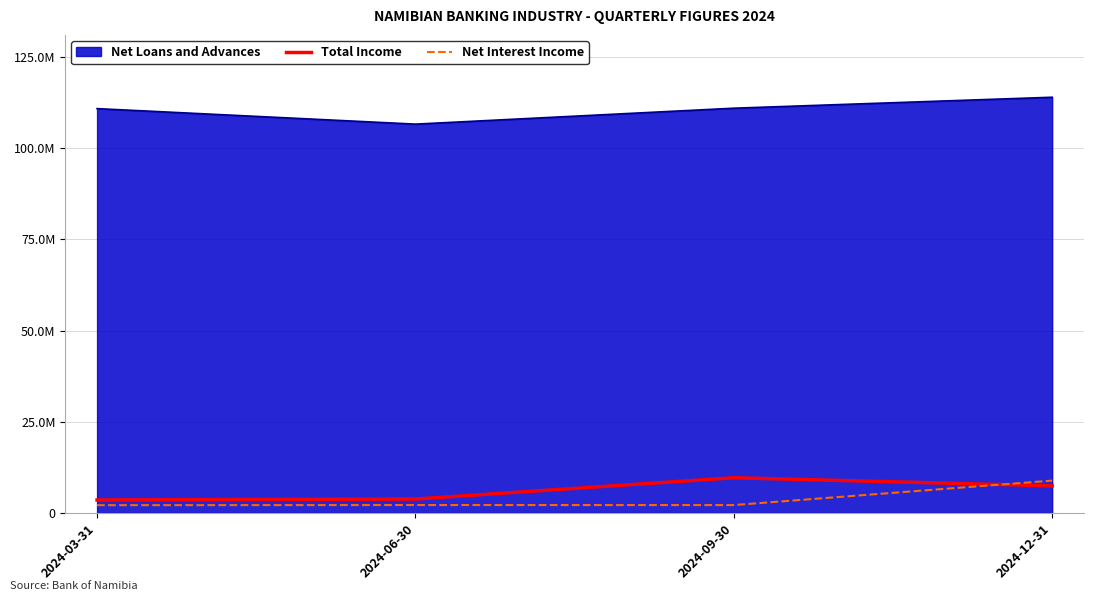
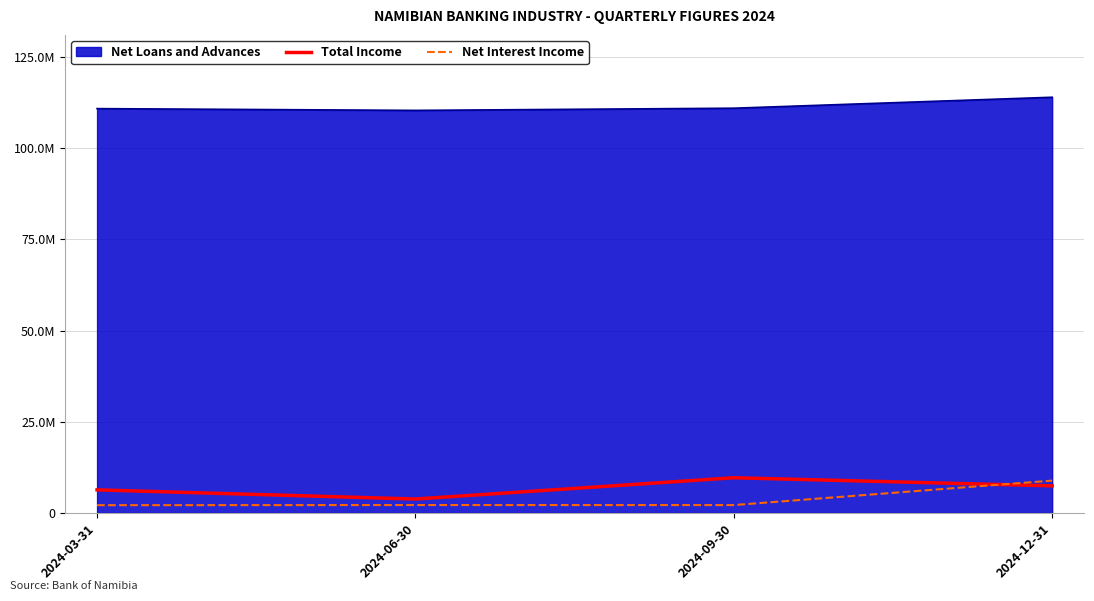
  {
    "Net Loans and Advances": {
      "2024-03-31": 111000000,
-     "2024-06-30": 107000000,
+     "2024-06-30": 110000000,
      "2024-09-30": 111000000,
      "2024-12-31": 114000000
    },
    "Total Income": {
-     "2024-03-31": 4000000,
+     "2024-03-31": 6000000,
      "2024-06-30": 4000000,
      "2024-09-30": 10000000,
      "2024-12-31": 7000000
    },
    "Net Interest Income": {
      "2024-03-31": 2000000,
      "2024-06-30": 2000000,
      "2024-09-30": 2000000,
      "2024-12-31": 9000000
    }
  }
